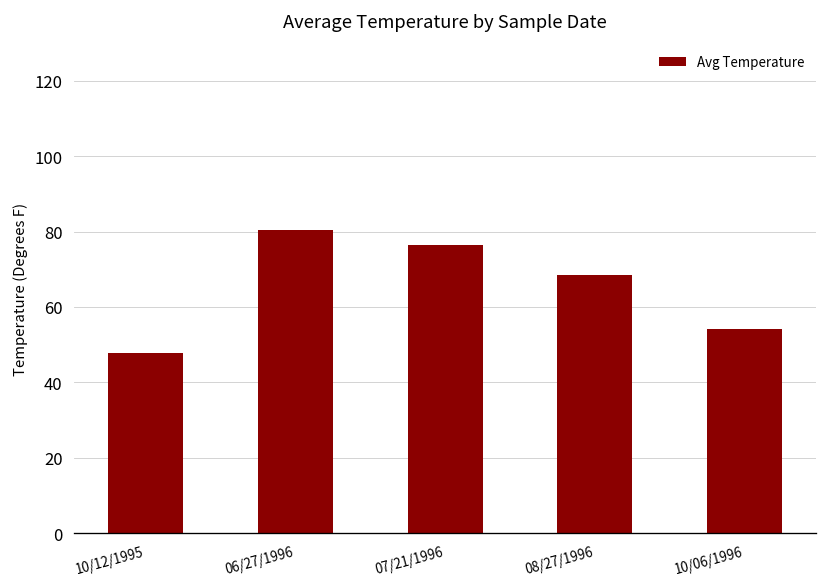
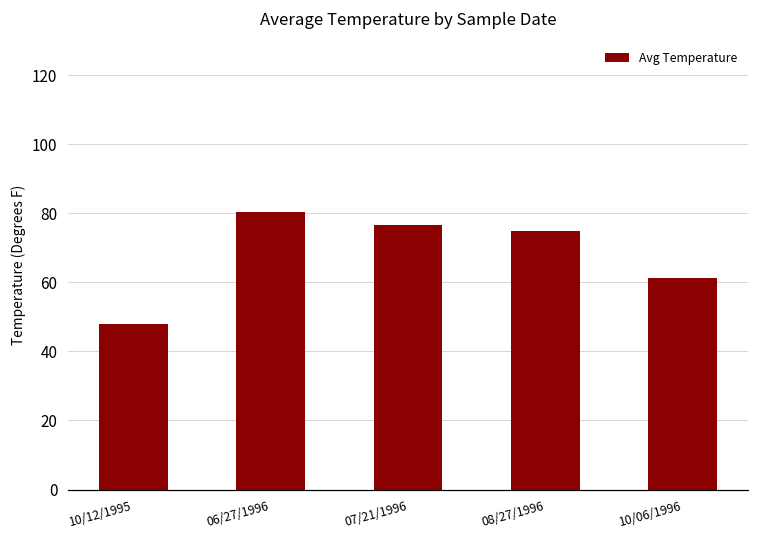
  {
    "10/12/1995": 48,
    "06/27/1996": 80,
    "07/21/1996": 77,
-   "08/27/1996": 68,
-   "10/06/1996": 54
+   "08/27/1996": 75,
+   "10/06/1996": 61
  }
